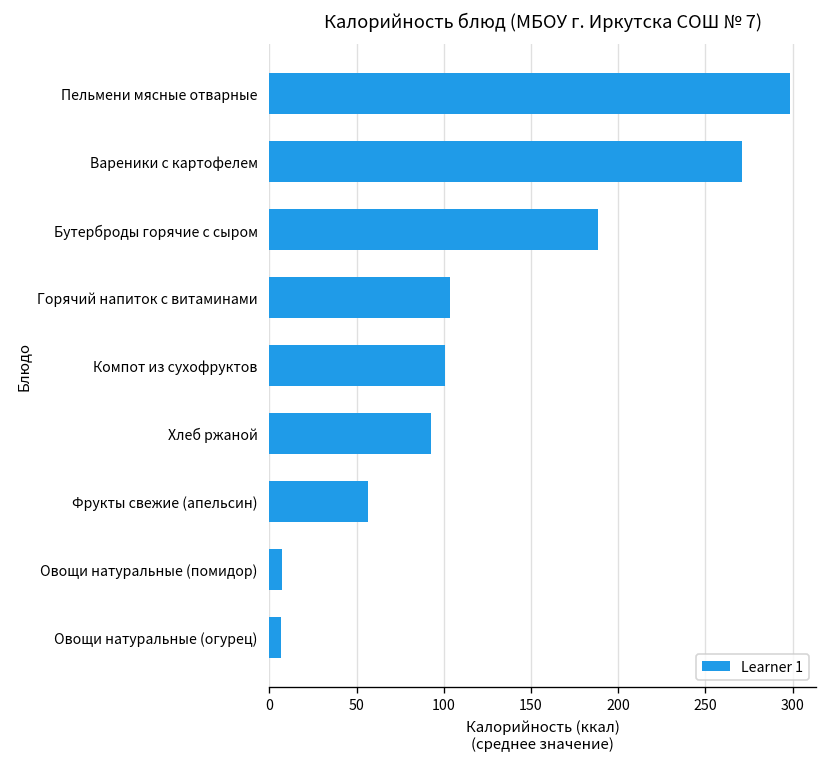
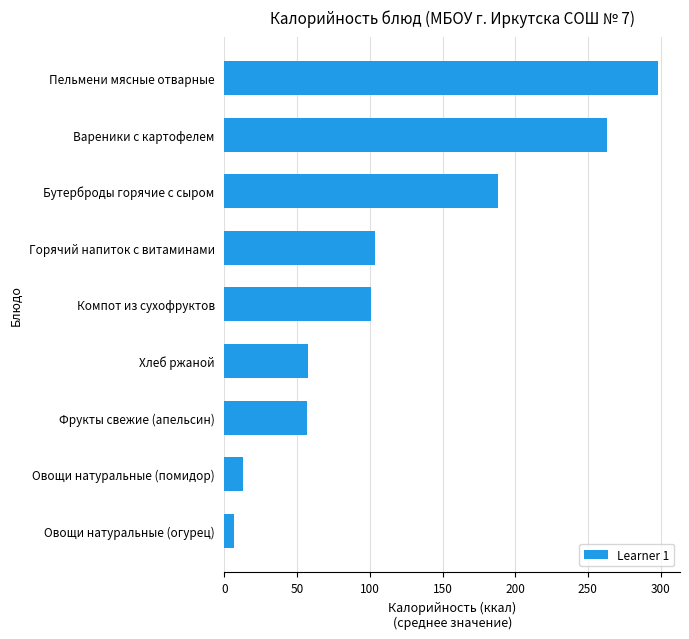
  {
    "Пельмени мясные отварные": 298,
-   "Вареники с картофелем": 271,
+   "Вареники с картофелем": 263,
    "Бутерброды горячие с сыром": 188,
    "Горячий напиток с витаминами": 103,
    "Компот из сухофруктов": 101,
-   "Хлеб ржаной": 93,
+   "Хлеб ржаной": 58,
    "Фрукты свежие (апельсин)": 57,
-   "Овощи натуральные (помидор)": 7,
+   "Овощи натуральные (помидор)": 13,
    "Овощи натуральные (огурец)": 7
  }
